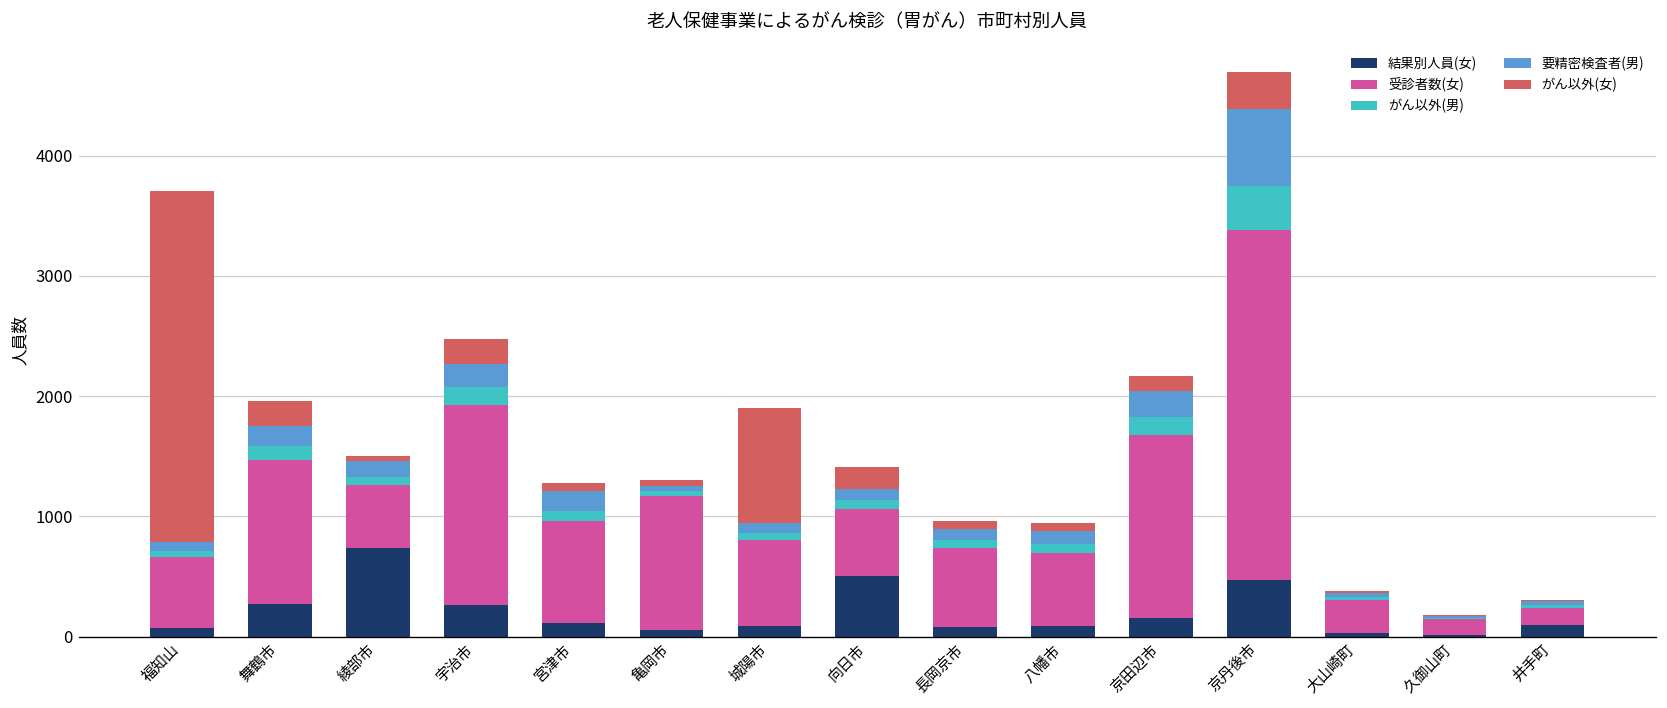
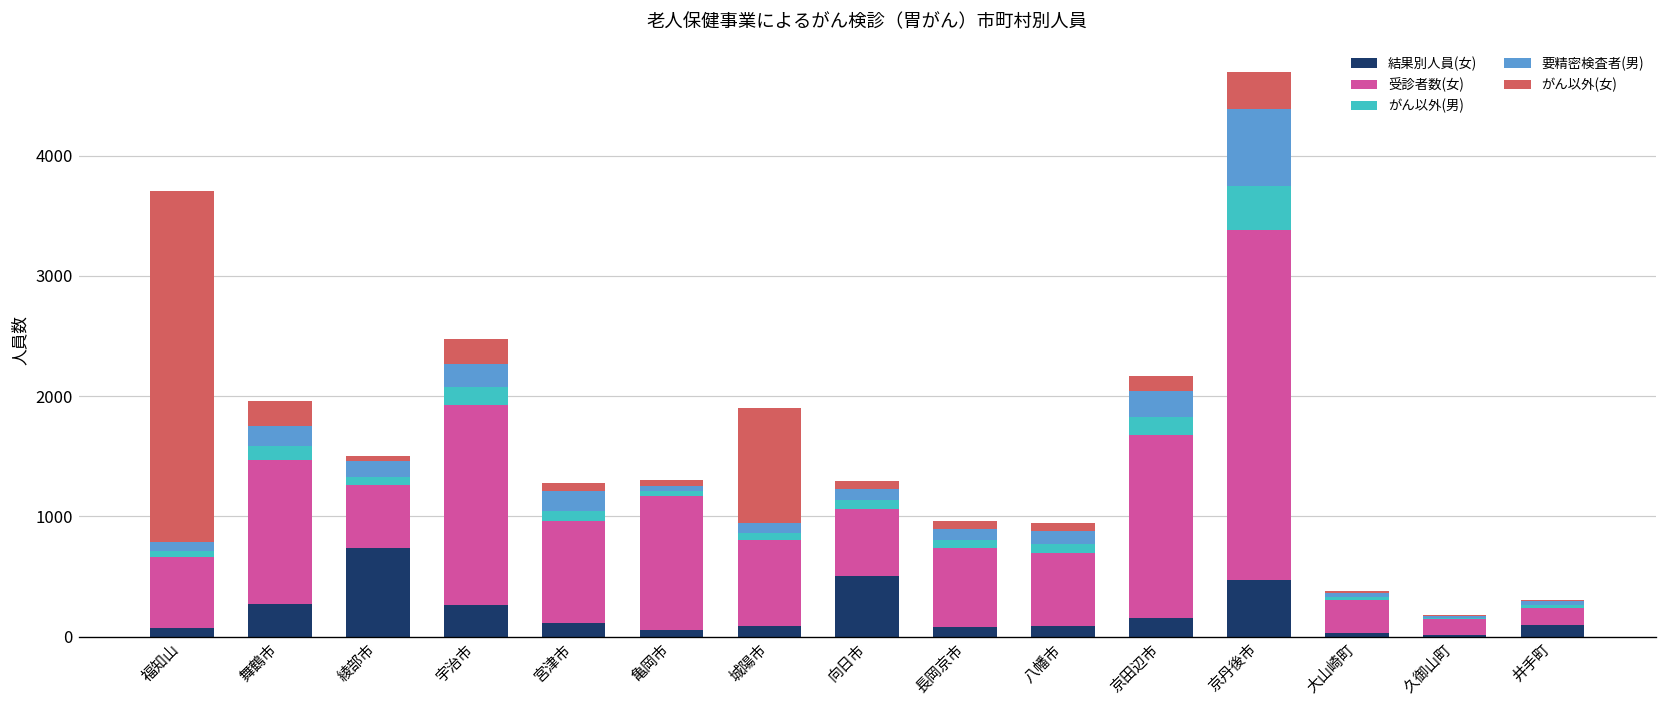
  {
    "結果別人員(女)": {
      "福知山": 70,
      "舞鶴市": 270,
      "綾部市": 740,
      "宇治市": 260,
      "宮津市": 120,
      "亀岡市": 60,
      "城陽市": 90,
      "向日市": 510,
      "長岡京市": 80,
      "八幡市": 90,
      "京田辺市": 160,
      "京丹後市": 470,
      "大山崎町": 30,
      "井手町": 100
    },
    "受診者数(女)": {
      "福知山": 590,
      "舞鶴市": 1200,
      "綾部市": 520,
      "宇治市": 1660,
      "宮津市": 840,
      "亀岡市": 1120,
      "城陽市": 720,
      "向日市": 560,
      "長岡京市": 660,
      "八幡市": 600,
      "京田辺市": 1530,
      "京丹後市": 2910,
      "大山崎町": 280,
      "久御山町": 130,
      "井手町": 140
    },
    "がん以外(女)": {
      "福知山": 2920,
      "舞鶴市": 200,
      "綾部市": 40,
      "宇治市": 210,
      "宮津市": 70,
      "亀岡市": 50,
      "城陽市": 960,
-     "向日市": 180,
+     "向日市": 60,
      "長岡京市": 70,
      "八幡市": 70,
      "京田辺市": 120,
      "京丹後市": 300
    }
  }
